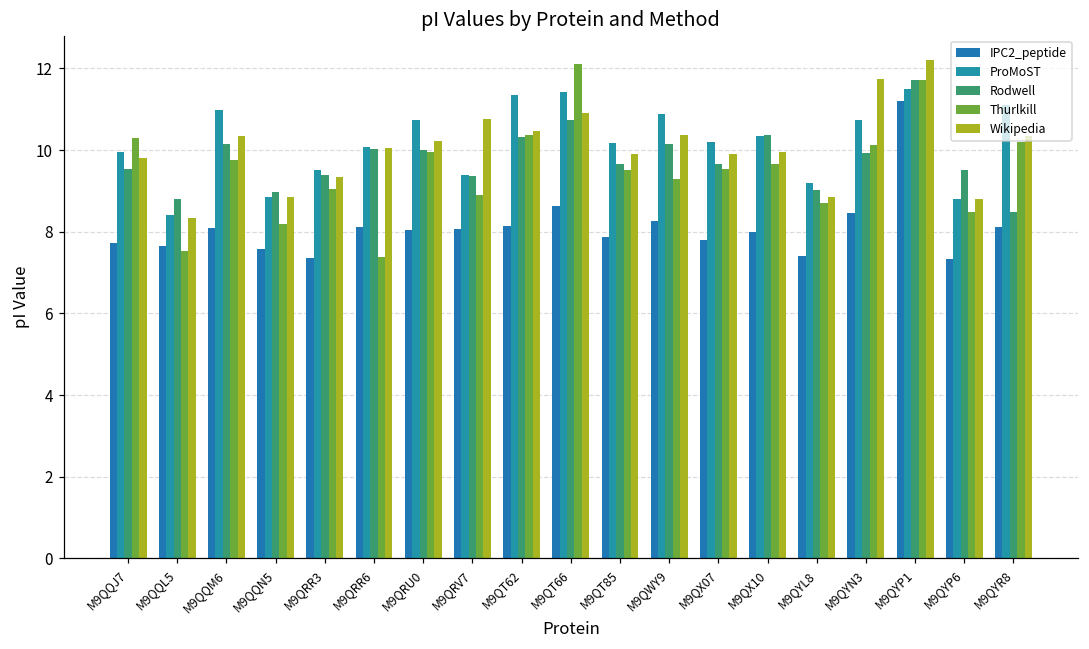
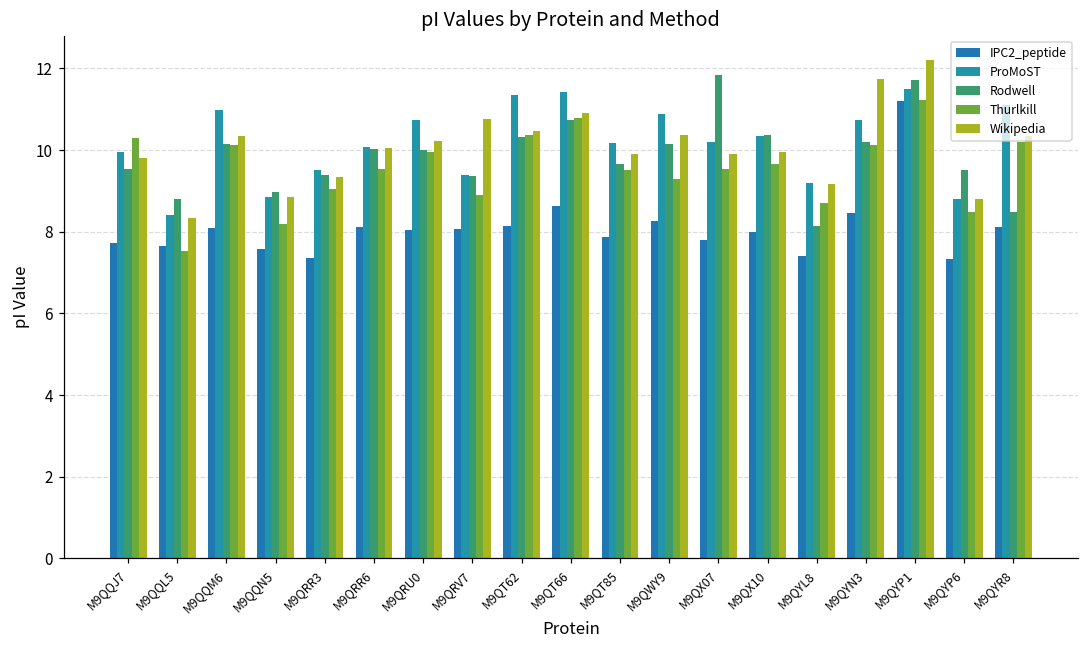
  {
    "Rodwell": {
      "M9QQJ7": 9.5,
      "M9QQL5": 8.8,
      "M9QQM6": 10.1,
      "M9QQN5": 9.0,
      "M9QRR3": 9.4,
      "M9QRR6": 10.0,
      "M9QRU0": 10.0,
      "M9QRV7": 9.4,
      "M9QT62": 10.3,
      "M9QT66": 10.7,
      "M9QT85": 9.7,
      "M9QWY9": 10.1,
-     "M9QX07": 9.7,
+     "M9QX07": 11.8,
      "M9QX10": 10.4,
-     "M9QYL8": 9.0,
-     "M9QYN3": 9.9,
+     "M9QYL8": 8.1,
+     "M9QYN3": 10.2,
      "M9QYP1": 11.7,
      "M9QYP6": 9.5,
      "M9QYR8": 8.5
    },
    "Thurlkill": {
      "M9QQJ7": 10.3,
      "M9QQL5": 7.5,
-     "M9QQM6": 9.8,
+     "M9QQM6": 10.1,
      "M9QQN5": 8.2,
      "M9QRR3": 9.0,
-     "M9QRR6": 7.4,
+     "M9QRR6": 9.5,
      "M9QRU0": 10.0,
      "M9QRV7": 8.9,
      "M9QT62": 10.4,
-     "M9QT66": 12.1,
+     "M9QT66": 10.8,
      "M9QT85": 9.5,
      "M9QWY9": 9.3,
      "M9QX07": 9.5,
      "M9QX10": 9.6,
      "M9QYL8": 8.7,
      "M9QYN3": 10.1,
-     "M9QYP1": 11.7,
+     "M9QYP1": 11.2,
      "M9QYP6": 8.5,
      "M9QYR8": 10.2
    },
    "Wikipedia": {
      "M9QQJ7": 9.8,
      "M9QQL5": 8.3,
      "M9QQM6": 10.3,
      "M9QQN5": 8.8,
      "M9QRR3": 9.3,
      "M9QRR6": 10.1,
      "M9QRU0": 10.2,
      "M9QRV7": 10.8,
      "M9QT62": 10.5,
      "M9QT66": 10.9,
      "M9QT85": 9.9,
      "M9QWY9": 10.4,
      "M9QX07": 9.9,
      "M9QX10": 10.0,
-     "M9QYL8": 8.9,
+     "M9QYL8": 9.2,
      "M9QYN3": 11.7,
      "M9QYP1": 12.2,
      "M9QYP6": 8.8,
      "M9QYR8": 10.4
    }
  }
